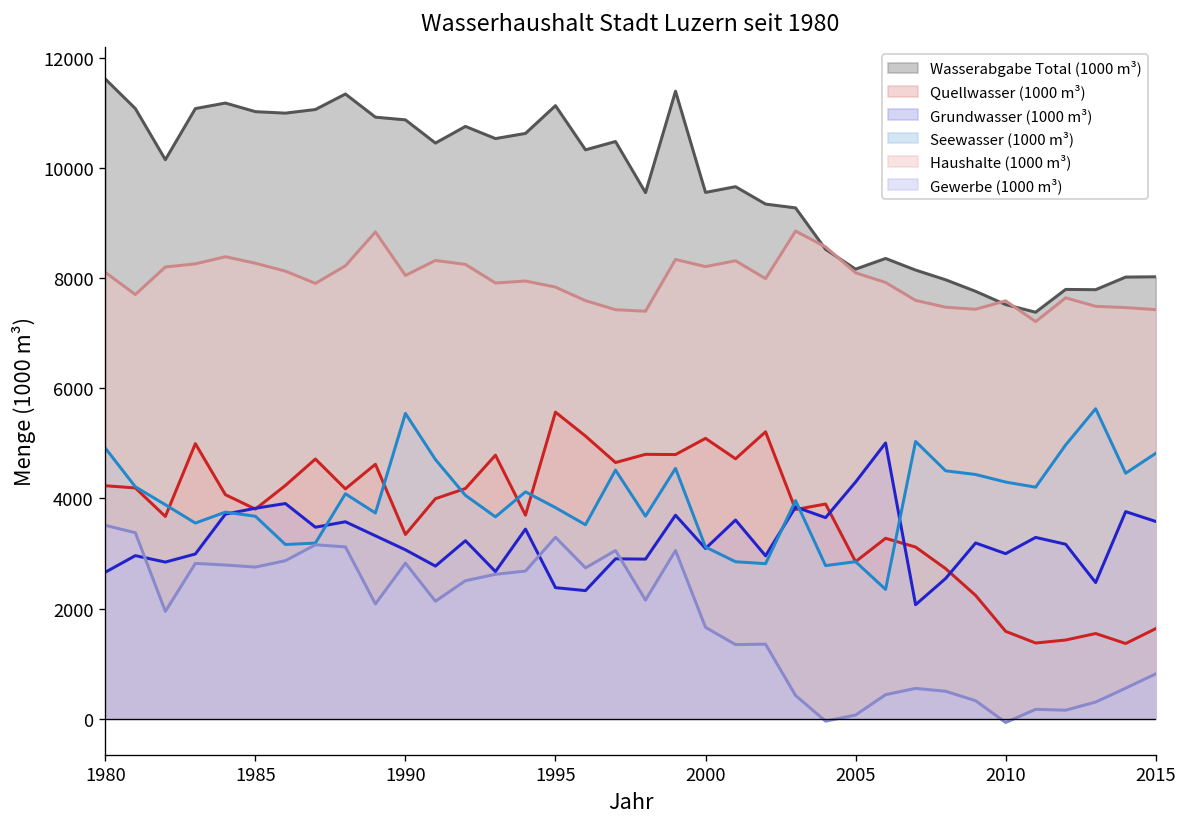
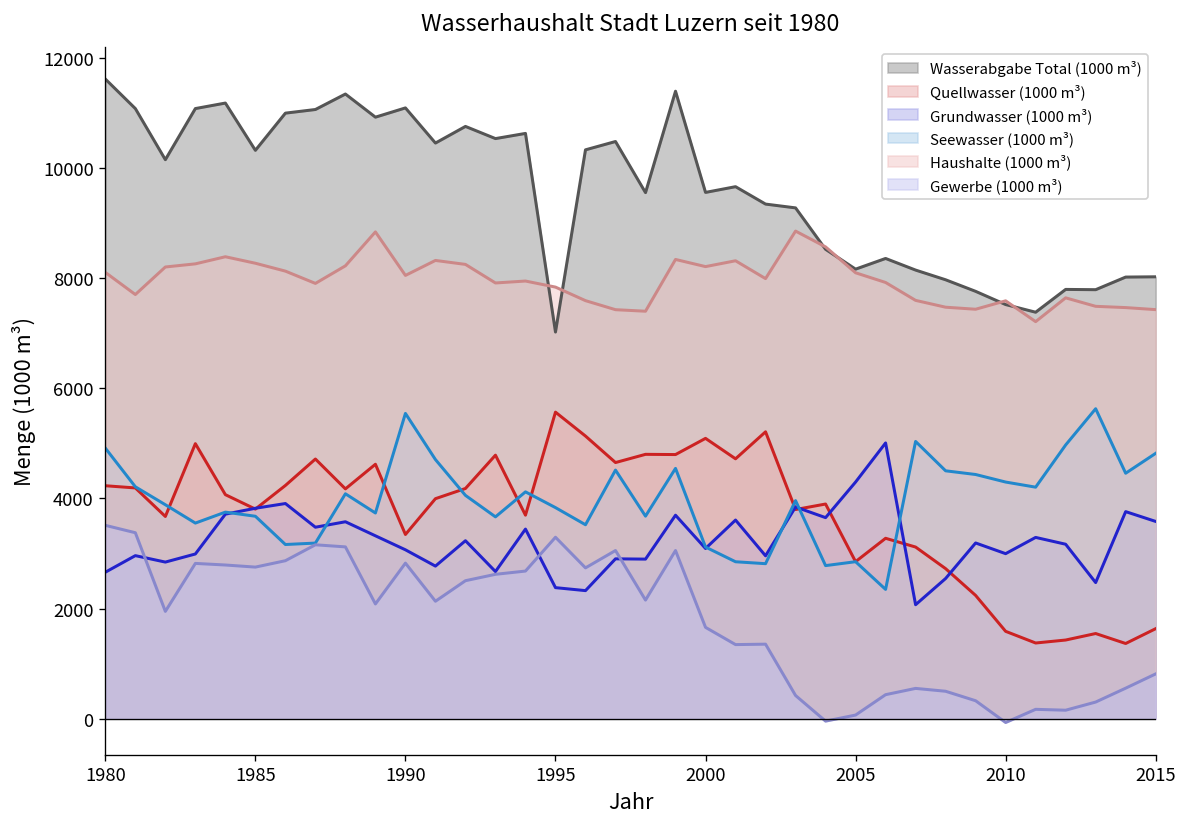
  {
    "Wasserabgabe Total (1000 m³)": {
      "1980": 11600,
-     "1985": 11000,
-     "1990": 10900,
-     "1995": 11100,
+     "1985": 10300,
+     "1990": 11100,
+     "1995": 7000,
      "2000": 9600,
      "2005": 8200,
      "2010": 7500,
      "2015": 8000
    }
  }
